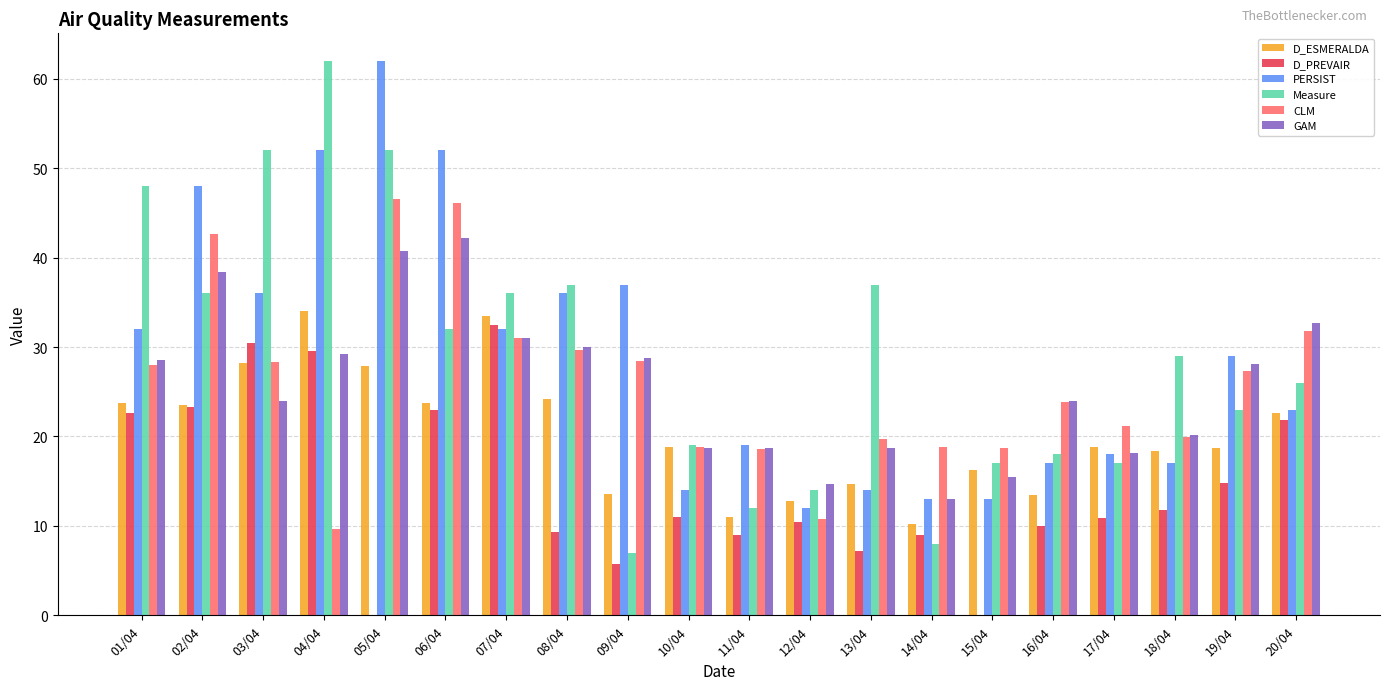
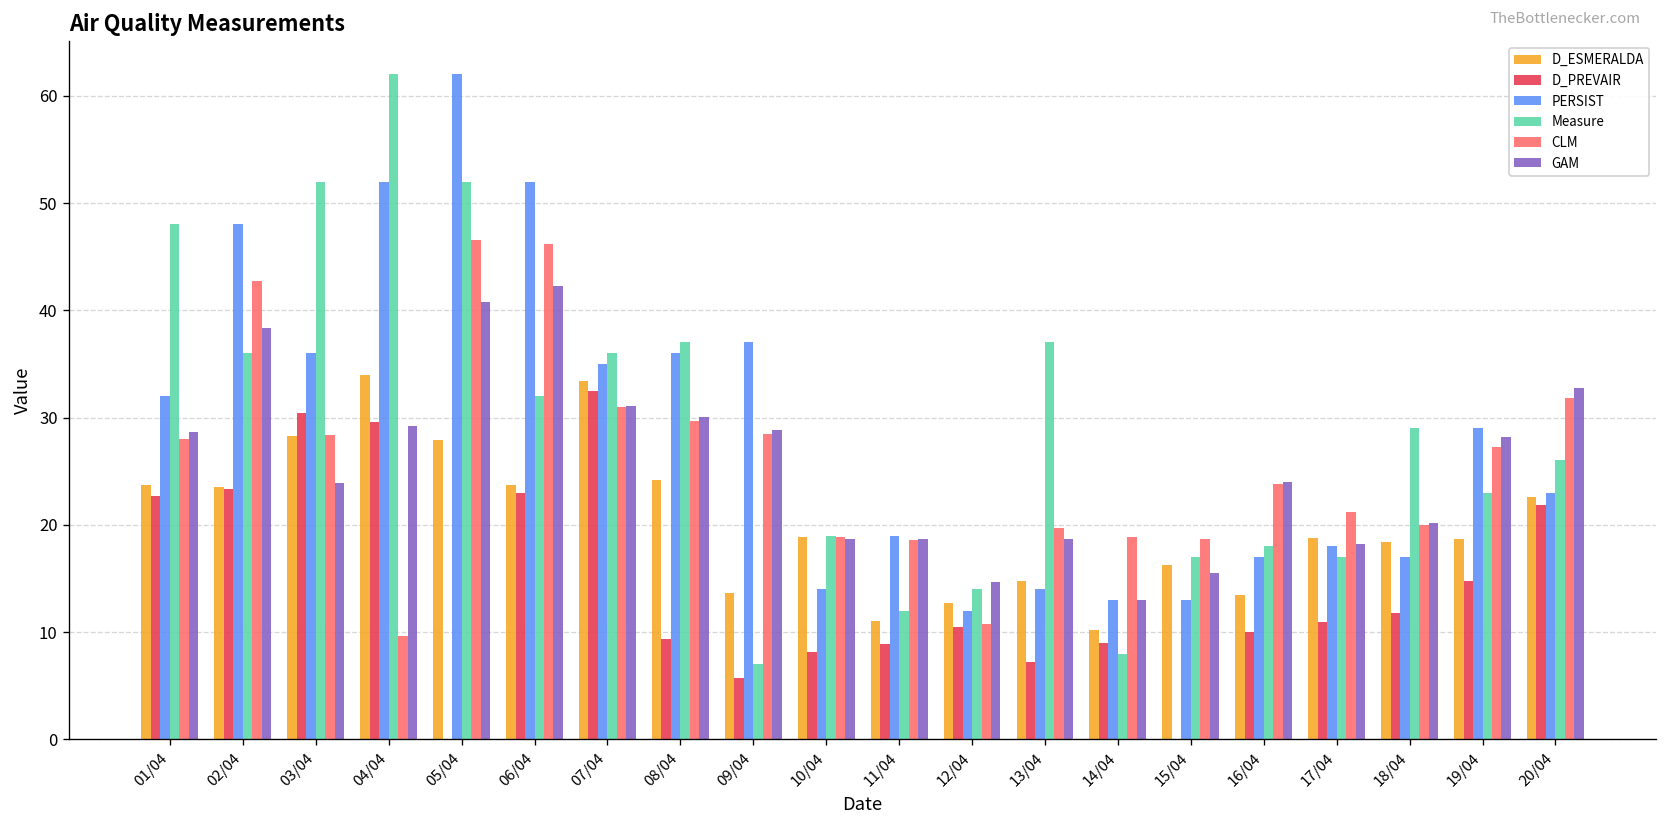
  {
    "D_ESMERALDA": {
      "01/04": 24,
      "02/04": 24,
      "03/04": 28,
      "04/04": 34,
      "05/04": 28,
      "06/04": 24,
      "07/04": 33,
      "08/04": 24,
      "09/04": 14,
      "10/04": 19,
      "11/04": 11,
      "12/04": 13,
      "13/04": 15,
      "14/04": 10,
      "15/04": 16,
      "16/04": 13,
      "17/04": 19,
      "18/04": 18,
      "19/04": 19,
      "20/04": 23
    },
    "D_PREVAIR": {
      "01/04": 23,
      "02/04": 23,
      "03/04": 30,
      "04/04": 30,
      "05/04": 0,
      "06/04": 23,
      "07/04": 32,
      "08/04": 9,
      "09/04": 6,
-     "10/04": 11,
+     "10/04": 8,
      "11/04": 9,
      "12/04": 10,
      "13/04": 7,
      "14/04": 9,
      "15/04": 0,
      "16/04": 10,
      "17/04": 11,
      "18/04": 12,
      "19/04": 15,
      "20/04": 22
    },
    "PERSIST": {
      "01/04": 32,
      "02/04": 48,
      "03/04": 36,
      "04/04": 52,
      "05/04": 62,
      "06/04": 52,
-     "07/04": 32,
+     "07/04": 35,
      "08/04": 36,
      "09/04": 37,
      "10/04": 14,
      "11/04": 19,
      "12/04": 12,
      "13/04": 14,
      "14/04": 13,
      "15/04": 13,
      "16/04": 17,
      "17/04": 18,
      "18/04": 17,
      "19/04": 29,
      "20/04": 23
    },
    "Measure": {
      "01/04": 48,
      "02/04": 36,
      "03/04": 52,
      "04/04": 62,
      "05/04": 52,
      "06/04": 32,
      "07/04": 36,
      "08/04": 37,
      "09/04": 7,
      "10/04": 19,
      "11/04": 12,
      "12/04": 14,
      "13/04": 37,
      "14/04": 8,
      "15/04": 17,
      "16/04": 18,
      "17/04": 17,
      "18/04": 29,
      "19/04": 23,
      "20/04": 26
    },
    "CLM": {
      "01/04": 28,
      "02/04": 43,
      "03/04": 28,
      "04/04": 10,
      "05/04": 47,
      "06/04": 46,
      "07/04": 31,
      "08/04": 30,
      "09/04": 28,
      "10/04": 19,
      "11/04": 19,
      "12/04": 11,
      "13/04": 20,
      "14/04": 19,
      "15/04": 19,
      "16/04": 24,
      "17/04": 21,
      "18/04": 20,
      "19/04": 27,
      "20/04": 32
    },
    "GAM": {
      "01/04": 29,
      "02/04": 38,
      "03/04": 24,
      "04/04": 29,
      "05/04": 41,
      "06/04": 42,
      "07/04": 31,
      "08/04": 30,
      "09/04": 29,
      "10/04": 19,
      "11/04": 19,
      "12/04": 15,
      "13/04": 19,
      "14/04": 13,
      "15/04": 16,
      "16/04": 24,
      "17/04": 18,
      "18/04": 20,
      "19/04": 28,
      "20/04": 33
    }
  }
